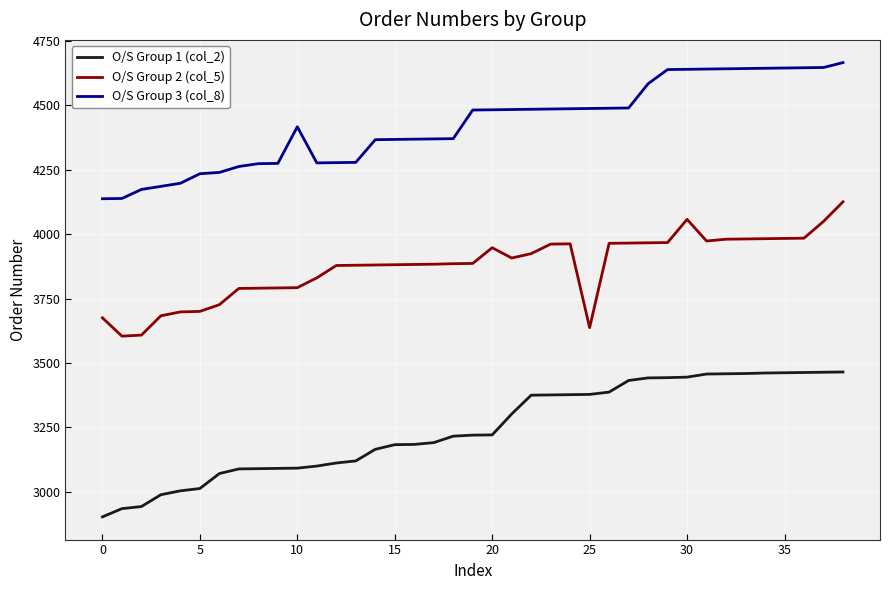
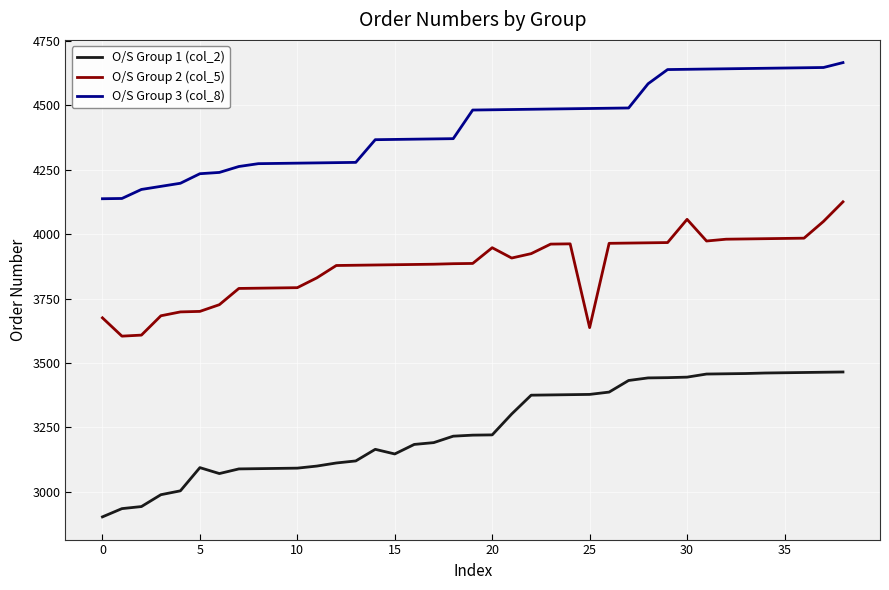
  {
    "O/S Group 1 (col_2)": {
      "0": 2900,
-     "5": 3010,
+     "5": 3090,
      "10": 3090,
-     "15": 3180,
+     "15": 3150,
      "20": 3220,
      "25": 3380,
      "30": 3450,
      "35": 3460
    },
    "O/S Group 2 (col_5)": {
      "0": 3680,
      "5": 3700,
      "10": 3790,
      "15": 3880,
      "20": 3950,
      "25": 3640,
      "30": 4060,
      "35": 3980
    },
    "O/S Group 3 (col_8)": {
      "0": 4140,
      "5": 4230,
-     "10": 4420,
+     "10": 4280,
      "15": 4370,
      "20": 4480,
      "25": 4490,
      "30": 4640,
      "35": 4640
    }
  }
